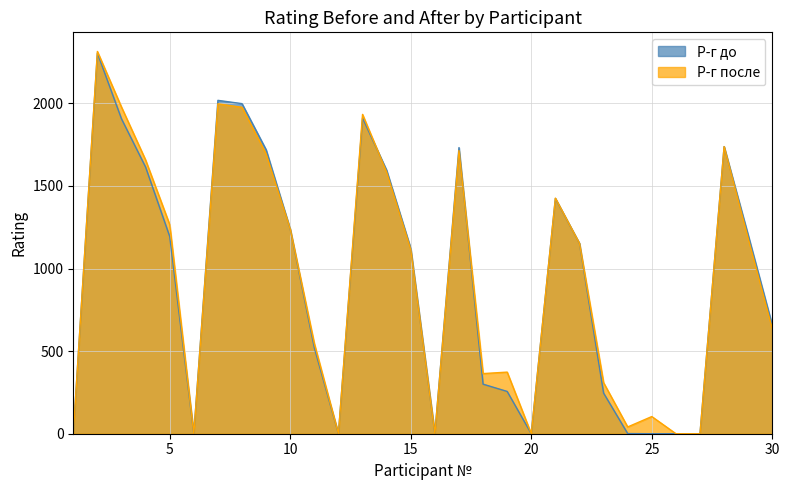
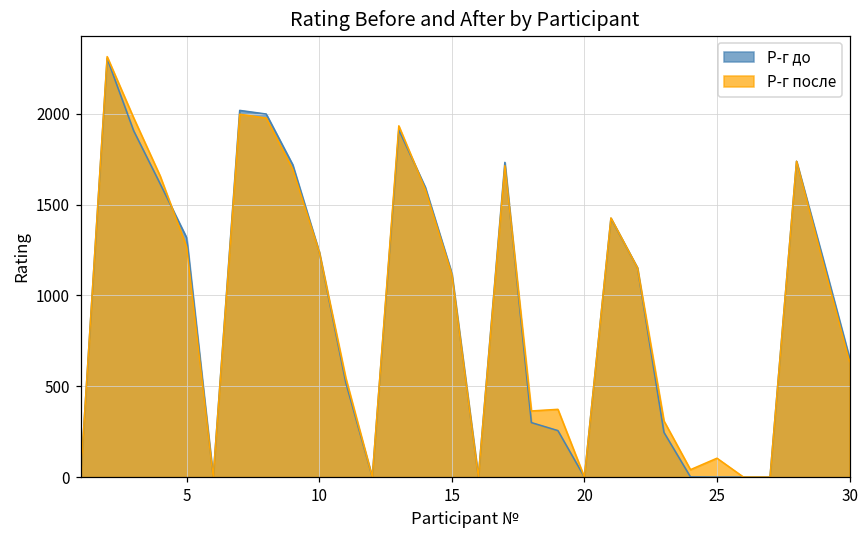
  {
    "Р-г до": {
-     "5": 1190,
+     "5": 1320,
      "25": 0,
      "30": 660
    },
    "Р-г после": {
      "5": 1270,
      "25": 100,
      "30": 640
    }
  }
